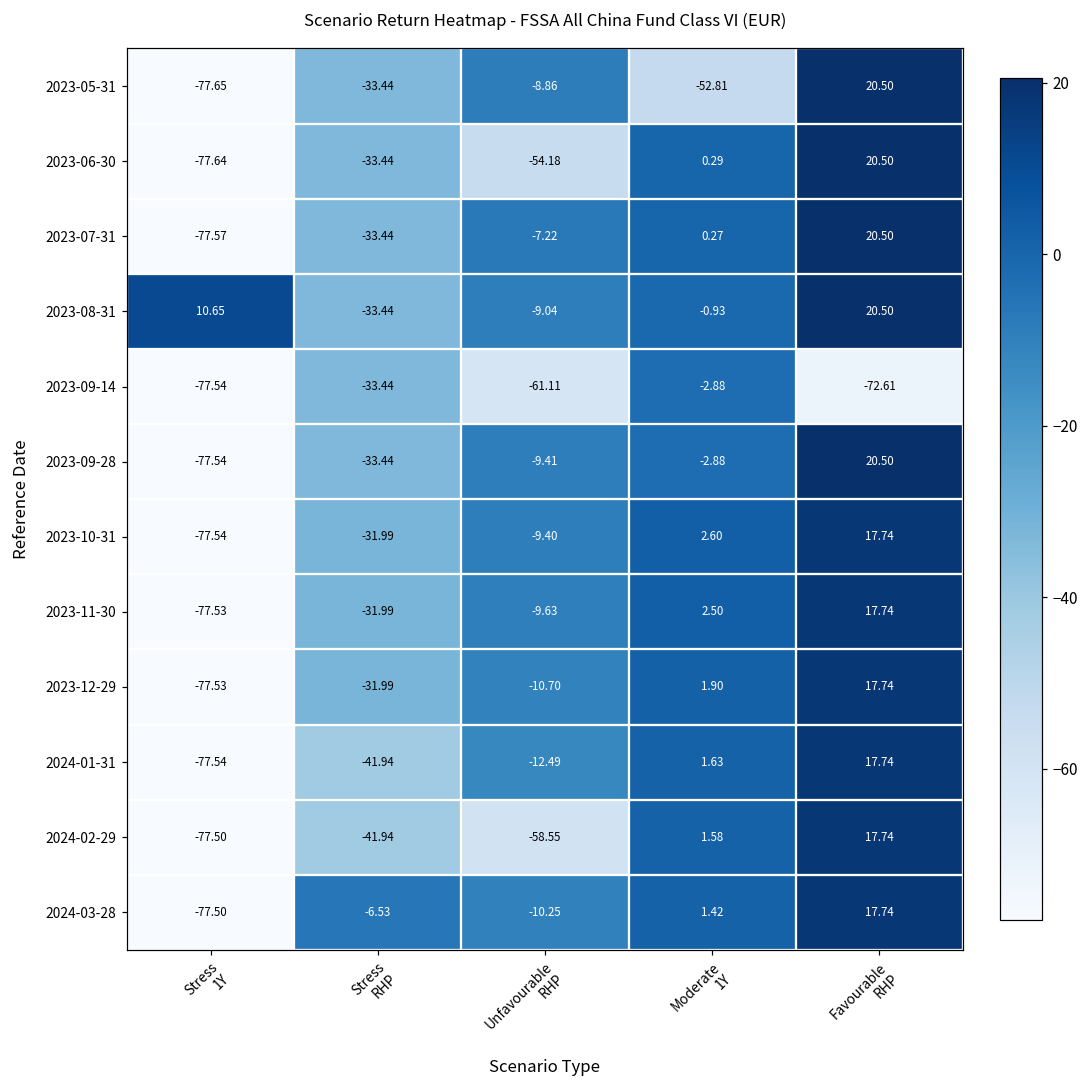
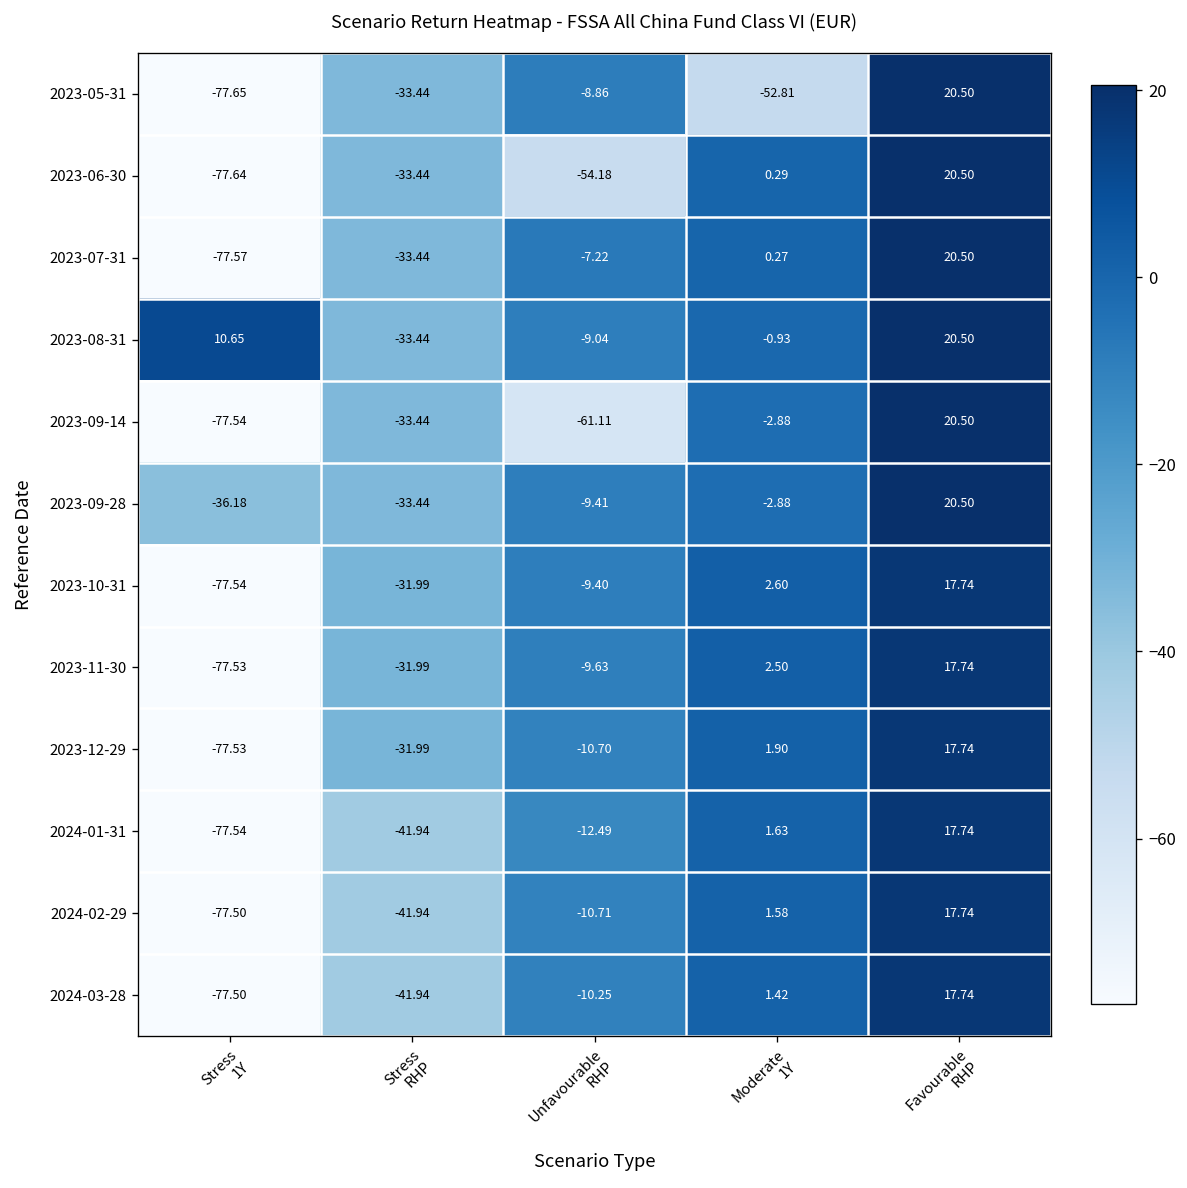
  {
    "2023-05-31": {
      "Stress 1Y": -77.65,
      "Stress RHP": -33.44,
      "Unfavourable RHP": -8.86,
      "Moderate 1Y": -52.81,
      "Favourable RHP": 20.50
    },
    "2023-06-30": {
      "Stress 1Y": -77.64,
      "Stress RHP": -33.44,
      "Unfavourable RHP": -54.18,
      "Moderate 1Y": 0.29,
      "Favourable RHP": 20.50
    },
    "2023-07-31": {
      "Stress 1Y": -77.57,
      "Stress RHP": -33.44,
      "Unfavourable RHP": -7.22,
      "Moderate 1Y": 0.27,
      "Favourable RHP": 20.50
    },
    "2023-08-31": {
      "Stress 1Y": 10.65,
      "Stress RHP": -33.44,
      "Unfavourable RHP": -9.04,
      "Moderate 1Y": -0.93,
      "Favourable RHP": 20.50
    },
    "2023-09-14": {
      "Stress 1Y": -77.54,
      "Stress RHP": -33.44,
      "Unfavourable RHP": -61.11,
      "Moderate 1Y": -2.88,
-     "Favourable RHP": -72.61
+     "Favourable RHP": 20.50
    },
    "2023-09-28": {
-     "Stress 1Y": -77.54,
+     "Stress 1Y": -36.18,
      "Stress RHP": -33.44,
      "Unfavourable RHP": -9.41,
      "Moderate 1Y": -2.88,
      "Favourable RHP": 20.50
    },
    "2023-10-31": {
      "Stress 1Y": -77.54,
      "Stress RHP": -31.99,
      "Unfavourable RHP": -9.40,
      "Moderate 1Y": 2.60,
      "Favourable RHP": 17.74
    },
    "2023-11-30": {
      "Stress 1Y": -77.53,
      "Stress RHP": -31.99,
      "Unfavourable RHP": -9.63,
      "Moderate 1Y": 2.50,
      "Favourable RHP": 17.74
    },
    "2023-12-29": {
      "Stress 1Y": -77.53,
      "Stress RHP": -31.99,
      "Unfavourable RHP": -10.70,
      "Moderate 1Y": 1.90,
      "Favourable RHP": 17.74
    },
    "2024-01-31": {
      "Stress 1Y": -77.54,
      "Stress RHP": -41.94,
      "Unfavourable RHP": -12.49,
      "Moderate 1Y": 1.63,
      "Favourable RHP": 17.74
    },
    "2024-02-29": {
      "Stress 1Y": -77.50,
      "Stress RHP": -41.94,
-     "Unfavourable RHP": -58.55,
+     "Unfavourable RHP": -10.71,
      "Moderate 1Y": 1.58,
      "Favourable RHP": 17.74
    },
    "2024-03-28": {
      "Stress 1Y": -77.50,
-     "Stress RHP": -6.53,
+     "Stress RHP": -41.94,
      "Unfavourable RHP": -10.25,
      "Moderate 1Y": 1.42,
      "Favourable RHP": 17.74
    }
  }
